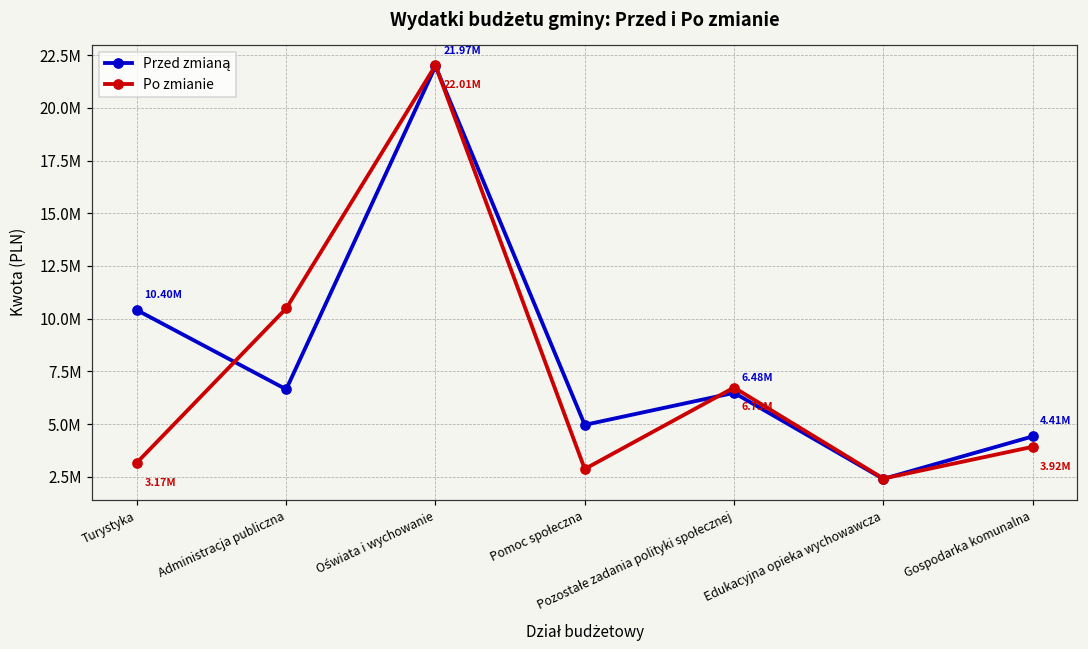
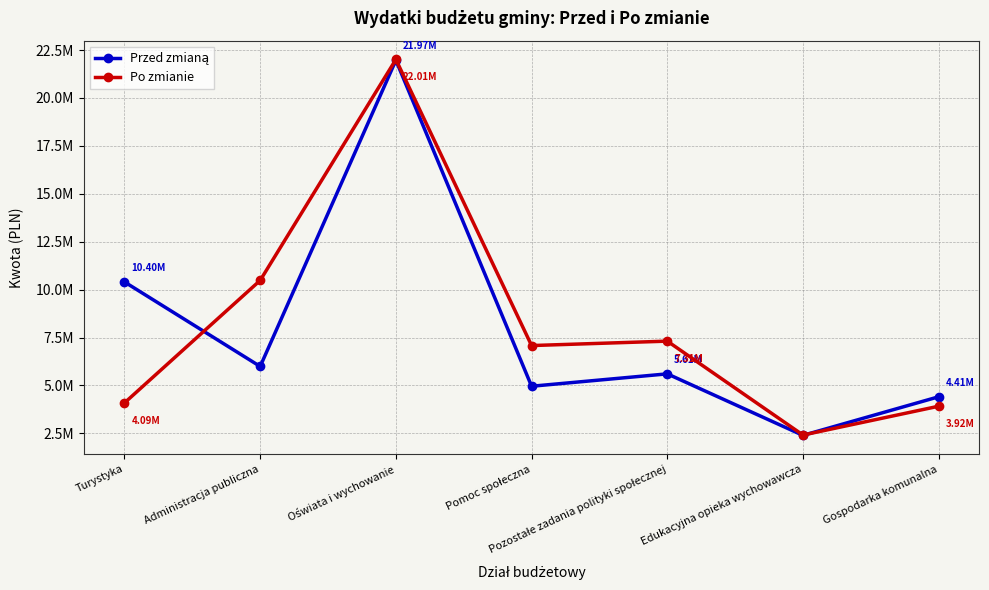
  {
    "Przed zmianą": {
      "Turystyka": "10.40M",
-     "Administracja publiczna": "6600000",
-     "Pozostałe zadania polityki społecznej": "6.48M",
+     "Administracja publiczna": "6000000",
+     "Pozostałe zadania polityki społecznej": "5.61M",
      "Gospodarka komunalna": "4.41M"
    },
    "Po zmianie": {
-     "Turystyka": "3.17M",
-     "Pomoc społeczna": "2900000",
-     "Pozostałe zadania polityki społecznej": "6.73M",
+     "Turystyka": "4.09M",
+     "Pomoc społeczna": "7100000",
+     "Pozostałe zadania polityki społecznej": "7.31M",
      "Gospodarka komunalna": "3.92M"
    }
  }
